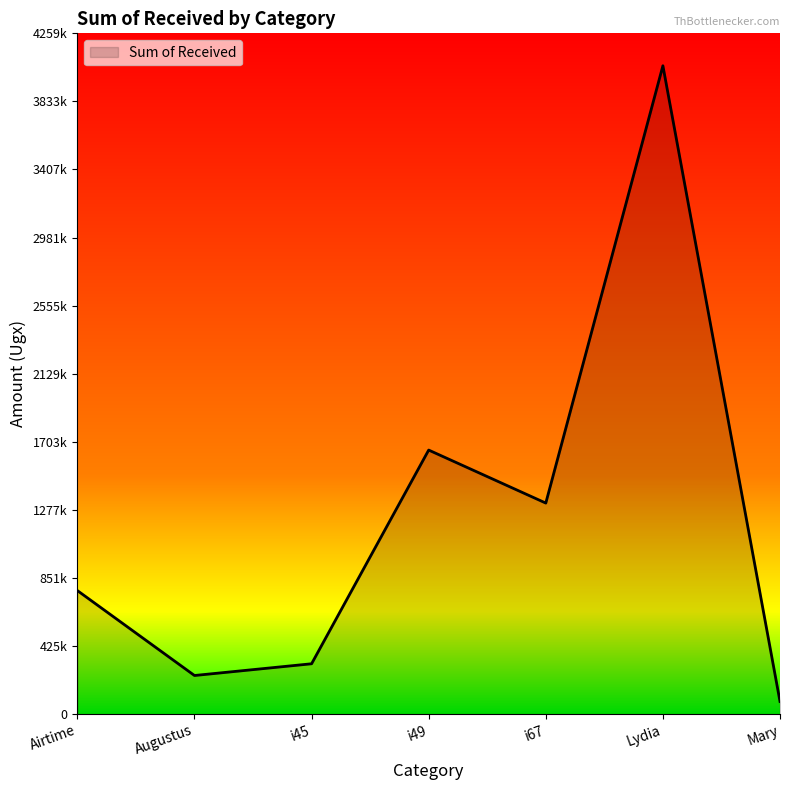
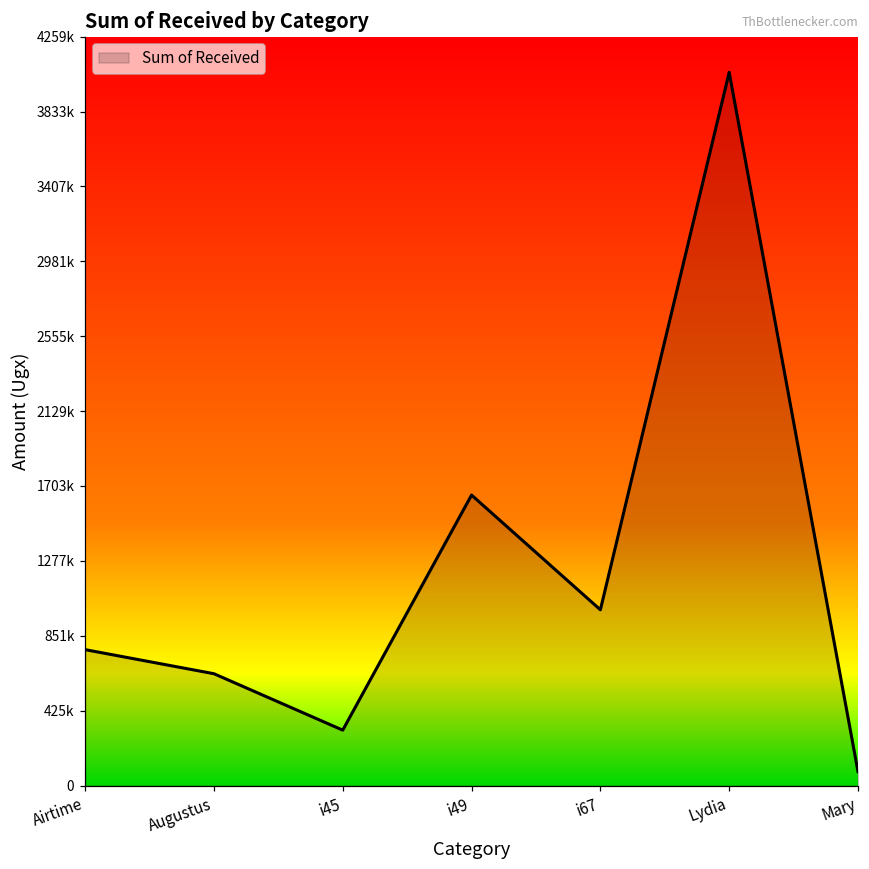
  {
    "Airtime": 770000,
-   "Augustus": 240000,
+   "Augustus": 640000,
    "i45": 320000,
    "i49": 1650000,
-   "i67": 1320000,
+   "i67": 1000000,
    "Lydia": 4060000,
    "Mary": 80000
  }
